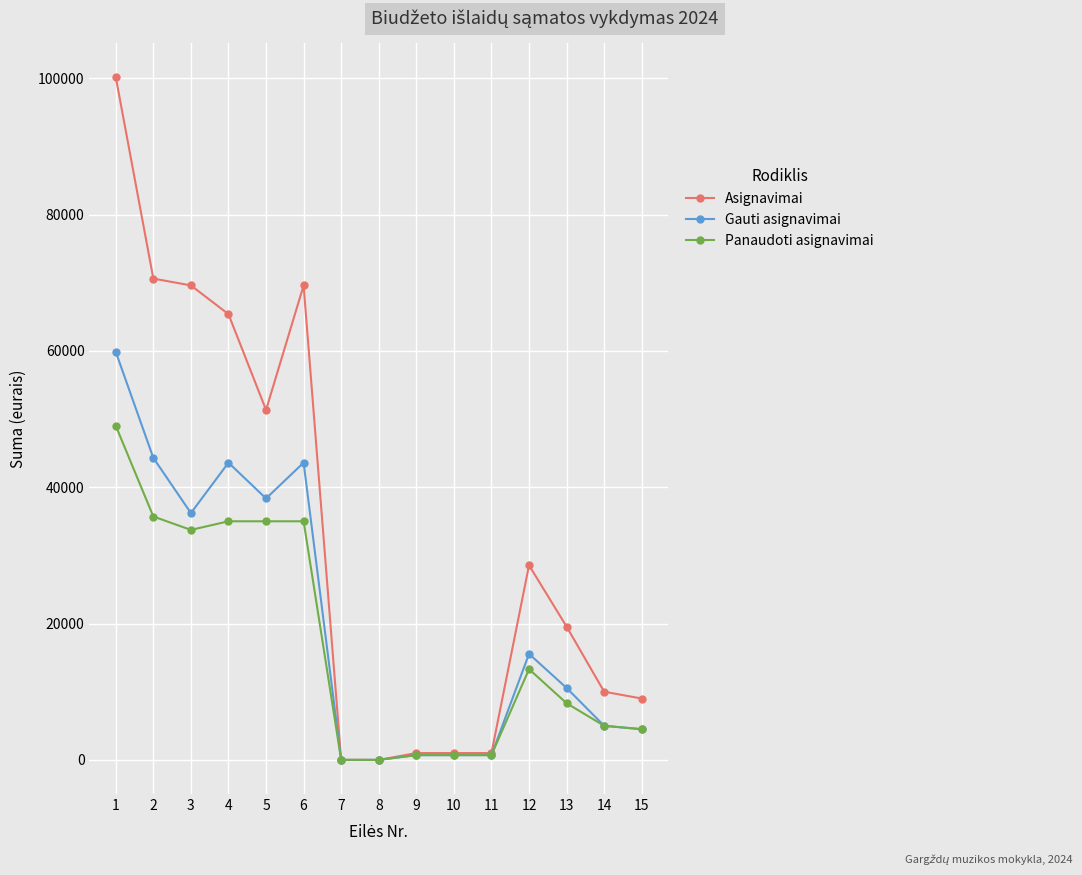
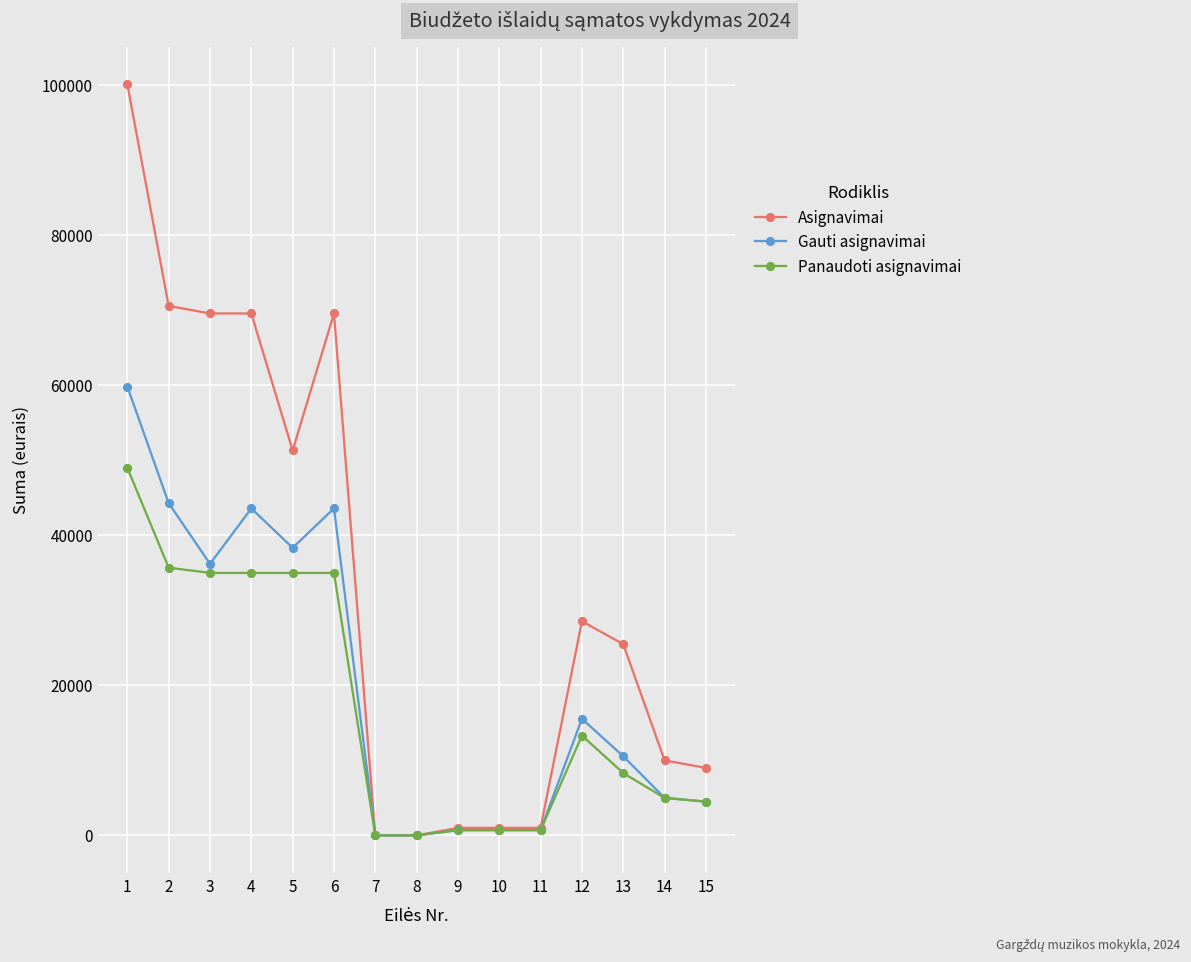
  {
    "Asignavimai": {
      "1": 100000,
      "2": 71000,
      "3": 70000,
-     "4": 65000,
+     "4": 70000,
      "5": 51000,
      "6": 70000,
      "12": 29000,
-     "13": 20000,
+     "13": 25000,
      "14": 10000,
      "15": 9000
    },
    "Gauti asignavimai": {
      "1": 60000,
      "2": 44000,
      "3": 36000,
      "4": 44000,
      "5": 38000,
      "6": 44000,
      "12": 16000,
      "13": 11000
    },
    "Panaudoti asignavimai": {
      "1": 49000,
      "2": 36000,
-     "3": 34000,
+     "3": 35000,
      "4": 35000,
      "5": 35000,
      "6": 35000,
      "12": 13000,
      "13": 8000
    }
  }
